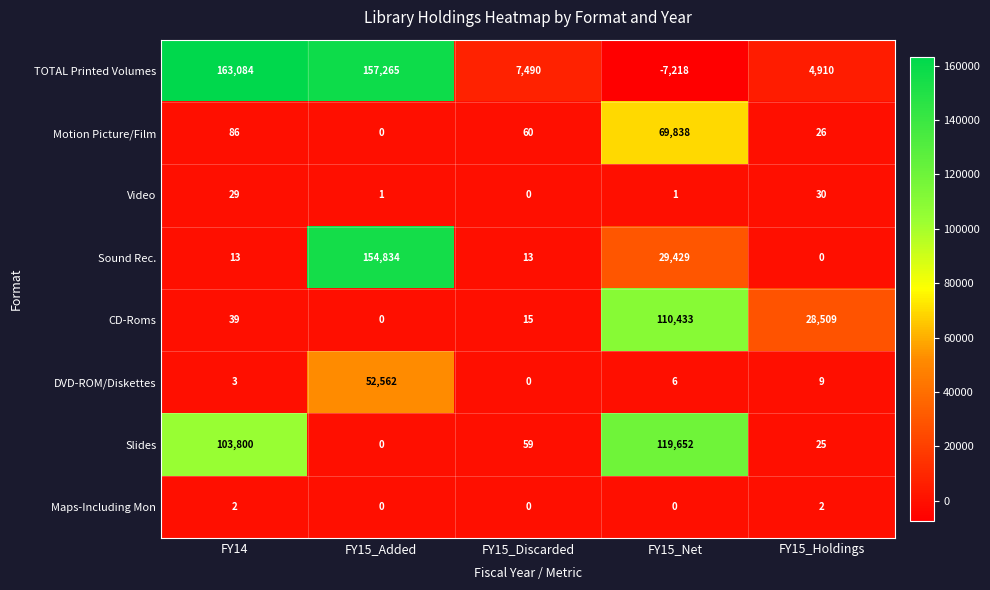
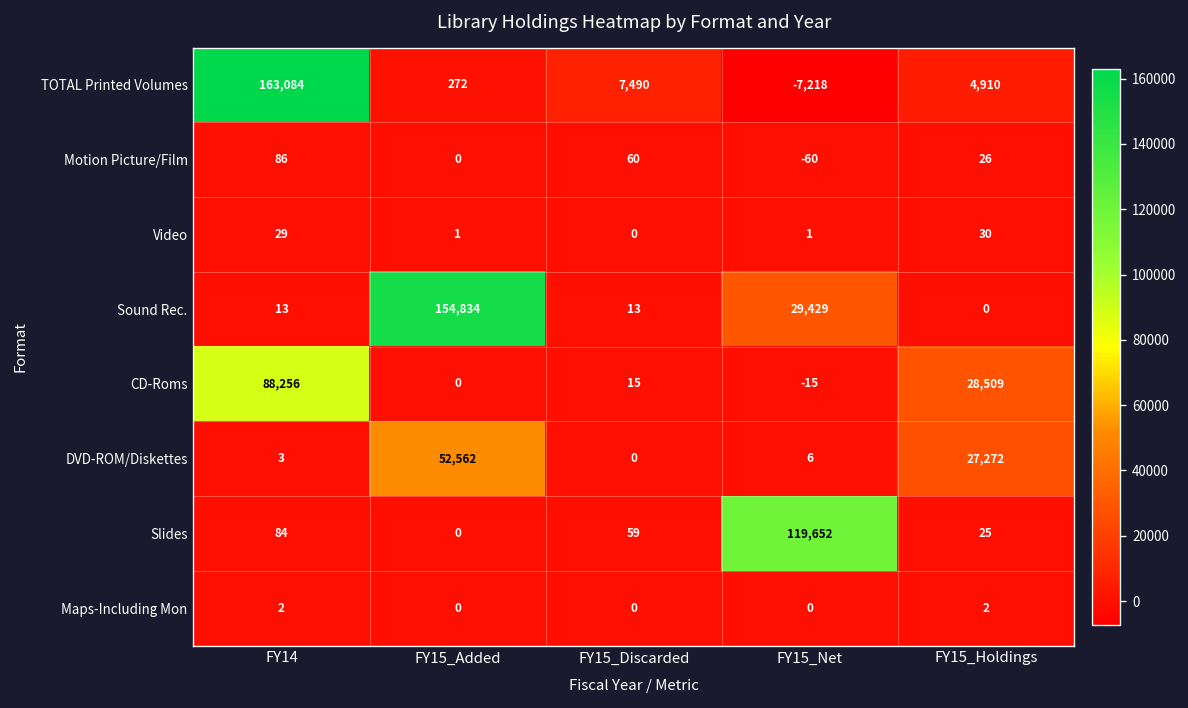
  {
    "TOTAL Printed Volumes": {
      "FY14": "163,084",
-     "FY15_Added": "157,265",
+     "FY15_Added": "272",
      "FY15_Discarded": "7,490",
      "FY15_Net": "-7,218",
      "FY15_Holdings": "4,910"
    },
    "Motion Picture/Film": {
      "FY14": "86",
      "FY15_Added": "0",
      "FY15_Discarded": "60",
-     "FY15_Net": "69,838",
+     "FY15_Net": "-60",
      "FY15_Holdings": "26"
    },
    "Video": {
      "FY14": "29",
      "FY15_Added": "1",
      "FY15_Discarded": "0",
      "FY15_Net": "1",
      "FY15_Holdings": "30"
    },
    "Sound Rec.": {
      "FY14": "13",
      "FY15_Added": "154,834",
      "FY15_Discarded": "13",
      "FY15_Net": "29,429",
      "FY15_Holdings": "0"
    },
    "CD-Roms": {
-     "FY14": "39",
+     "FY14": "88,256",
      "FY15_Added": "0",
      "FY15_Discarded": "15",
-     "FY15_Net": "110,433",
+     "FY15_Net": "-15",
      "FY15_Holdings": "28,509"
    },
    "DVD-ROM/Diskettes": {
      "FY14": "3",
      "FY15_Added": "52,562",
      "FY15_Discarded": "0",
      "FY15_Net": "6",
-     "FY15_Holdings": "9"
+     "FY15_Holdings": "27,272"
    },
    "Slides": {
-     "FY14": "103,800",
+     "FY14": "84",
      "FY15_Added": "0",
      "FY15_Discarded": "59",
      "FY15_Net": "119,652",
      "FY15_Holdings": "25"
    },
    "Maps-Including Mon": {
      "FY14": "2",
      "FY15_Added": "0",
      "FY15_Discarded": "0",
      "FY15_Net": "0",
      "FY15_Holdings": "2"
    }
  }
